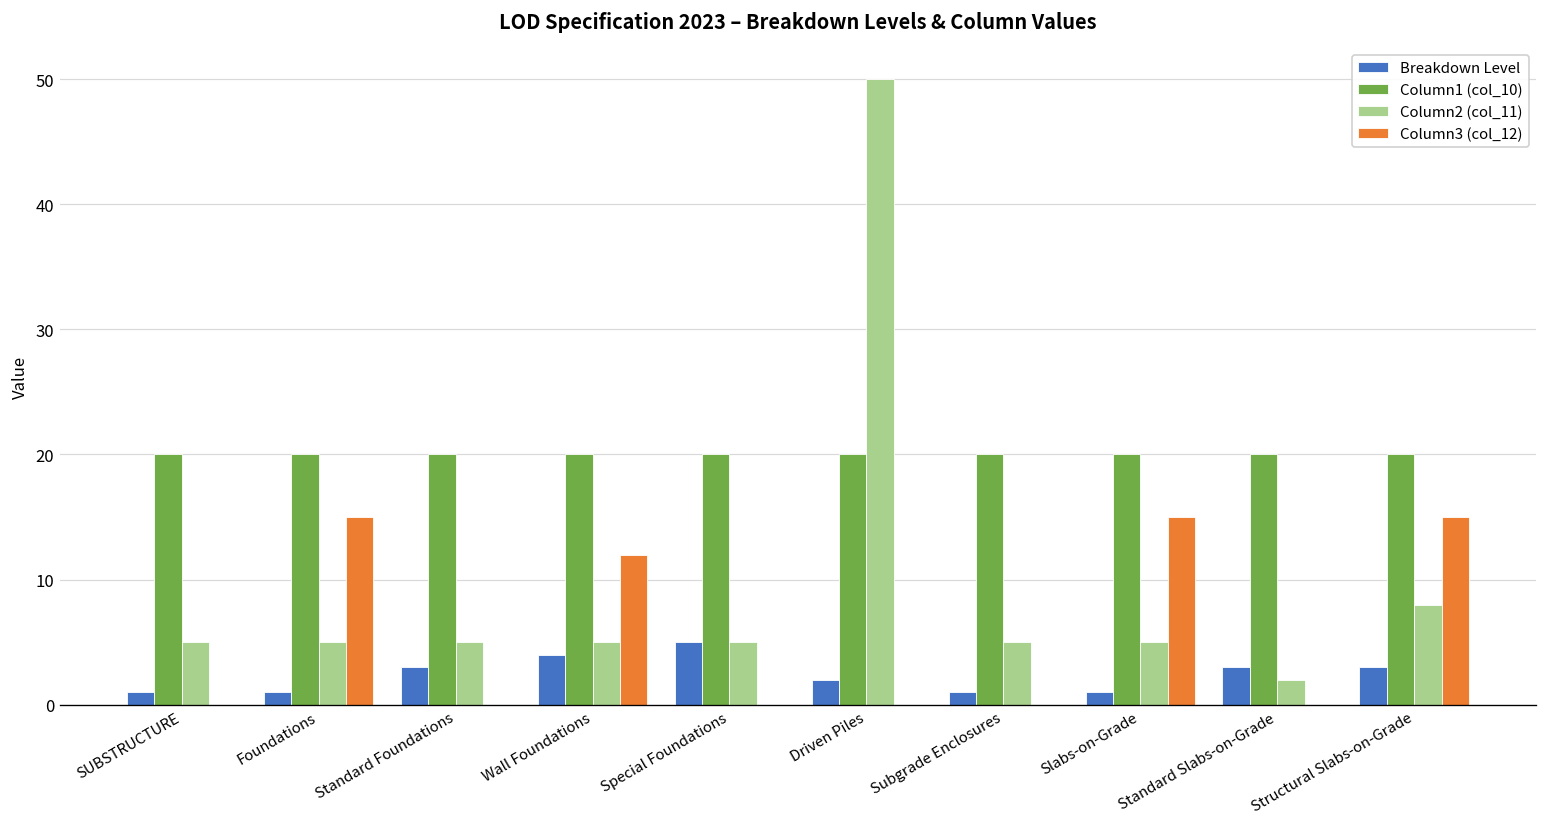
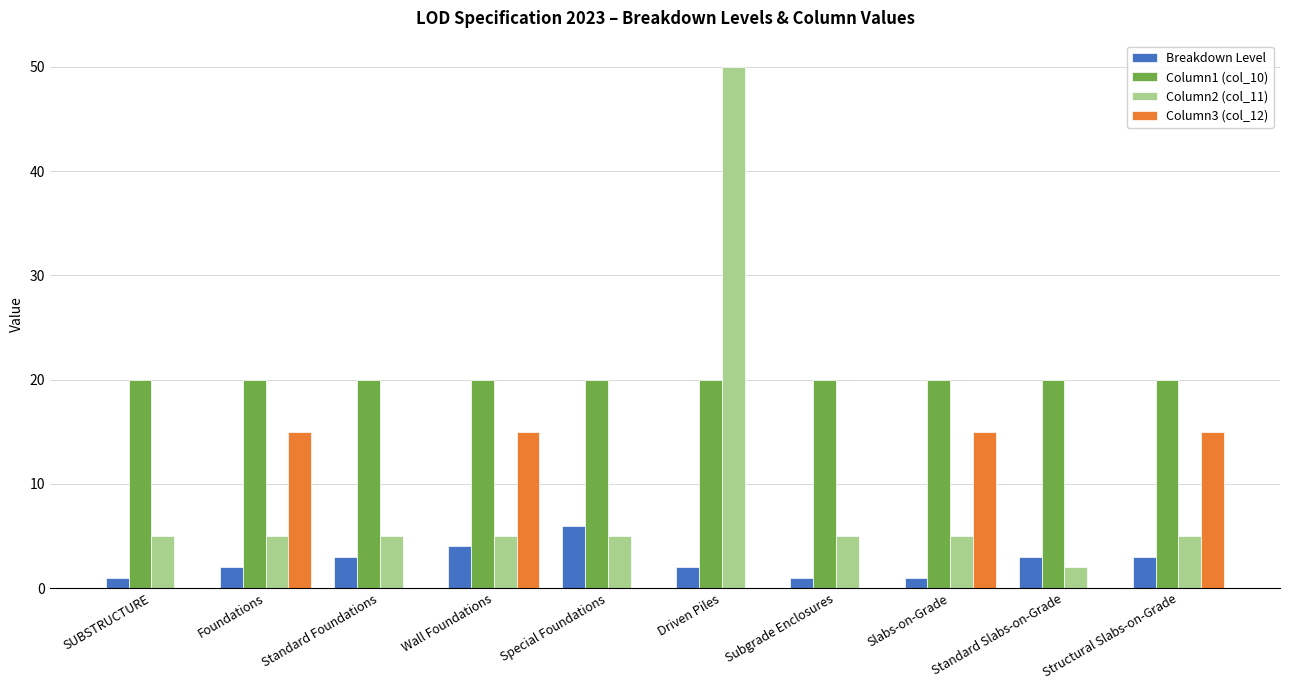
  {
    "Breakdown Level": {
      "SUBSTRUCTURE": 1,
-     "Foundations": 1,
+     "Foundations": 2,
      "Standard Foundations": 3,
      "Wall Foundations": 4,
-     "Special Foundations": 5,
+     "Special Foundations": 6,
      "Driven Piles": 2,
      "Subgrade Enclosures": 1,
      "Slabs-on-Grade": 1,
      "Standard Slabs-on-Grade": 3,
      "Structural Slabs-on-Grade": 3
    },
    "Column1 (col_10)": {
      "SUBSTRUCTURE": 20,
      "Foundations": 20,
      "Standard Foundations": 20,
      "Wall Foundations": 20,
      "Special Foundations": 20,
      "Driven Piles": 20,
      "Subgrade Enclosures": 20,
      "Slabs-on-Grade": 20,
      "Standard Slabs-on-Grade": 20,
      "Structural Slabs-on-Grade": 20
    },
    "Column2 (col_11)": {
      "SUBSTRUCTURE": 5,
      "Foundations": 5,
      "Standard Foundations": 5,
      "Wall Foundations": 5,
      "Special Foundations": 5,
      "Driven Piles": 50,
      "Subgrade Enclosures": 5,
      "Slabs-on-Grade": 5,
      "Standard Slabs-on-Grade": 2,
-     "Structural Slabs-on-Grade": 8
+     "Structural Slabs-on-Grade": 5
    },
    "Column3 (col_12)": {
      "SUBSTRUCTURE": 0,
      "Foundations": 15,
      "Standard Foundations": 0,
-     "Wall Foundations": 12,
+     "Wall Foundations": 15,
      "Special Foundations": 0,
      "Driven Piles": 0,
      "Subgrade Enclosures": 0,
      "Slabs-on-Grade": 15,
      "Standard Slabs-on-Grade": 0,
      "Structural Slabs-on-Grade": 15
    }
  }
